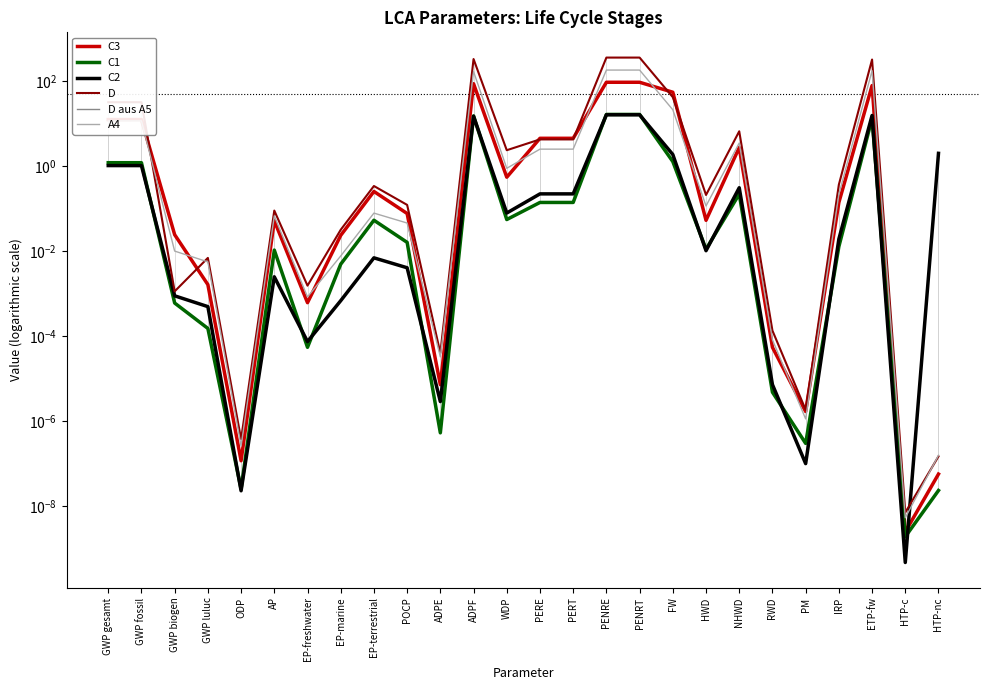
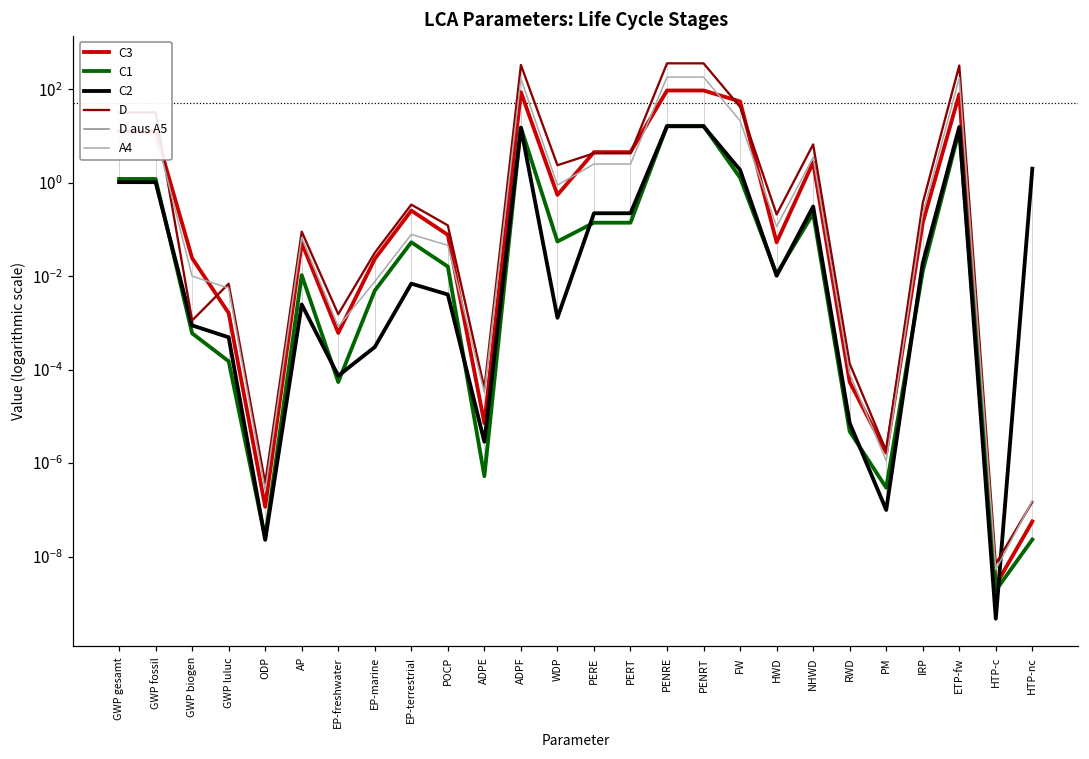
  {
    "C2": {
-     "EP-marine": 0.0007,
-     "WDP": 0.08
+     "EP-marine": 0.0003,
+     "WDP": 0.0013
    }
  }
